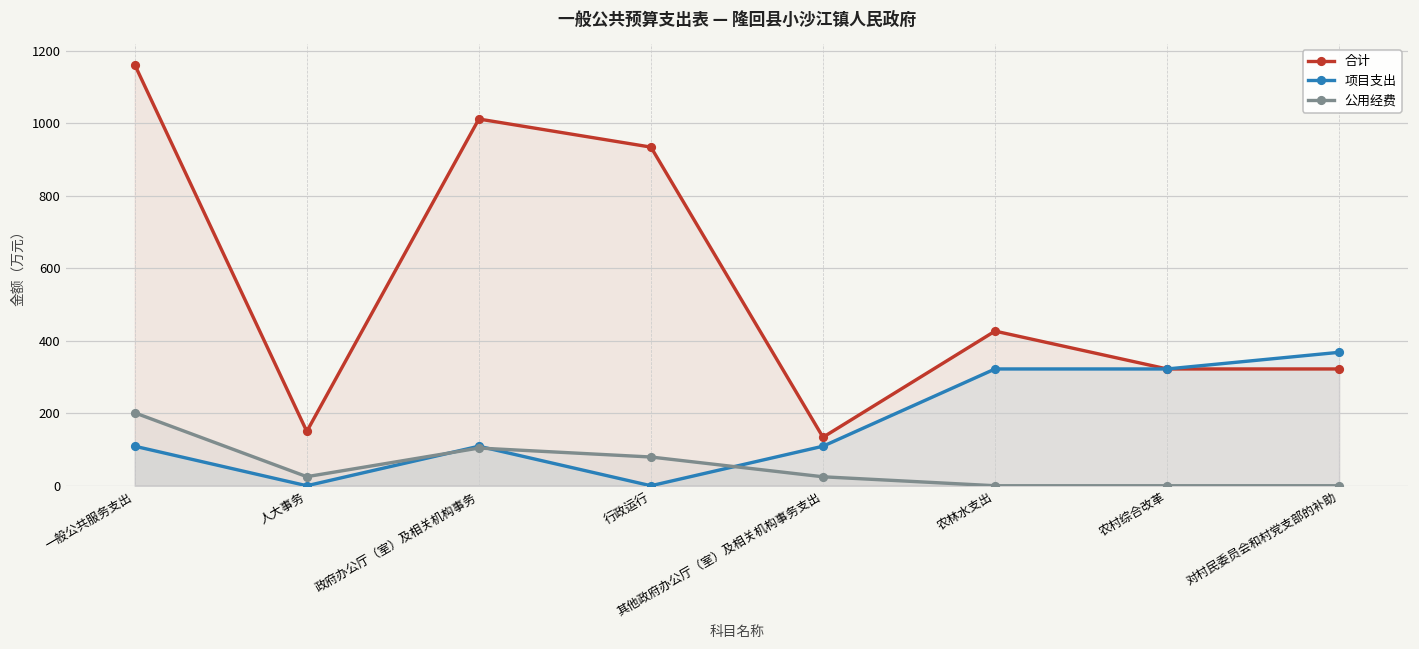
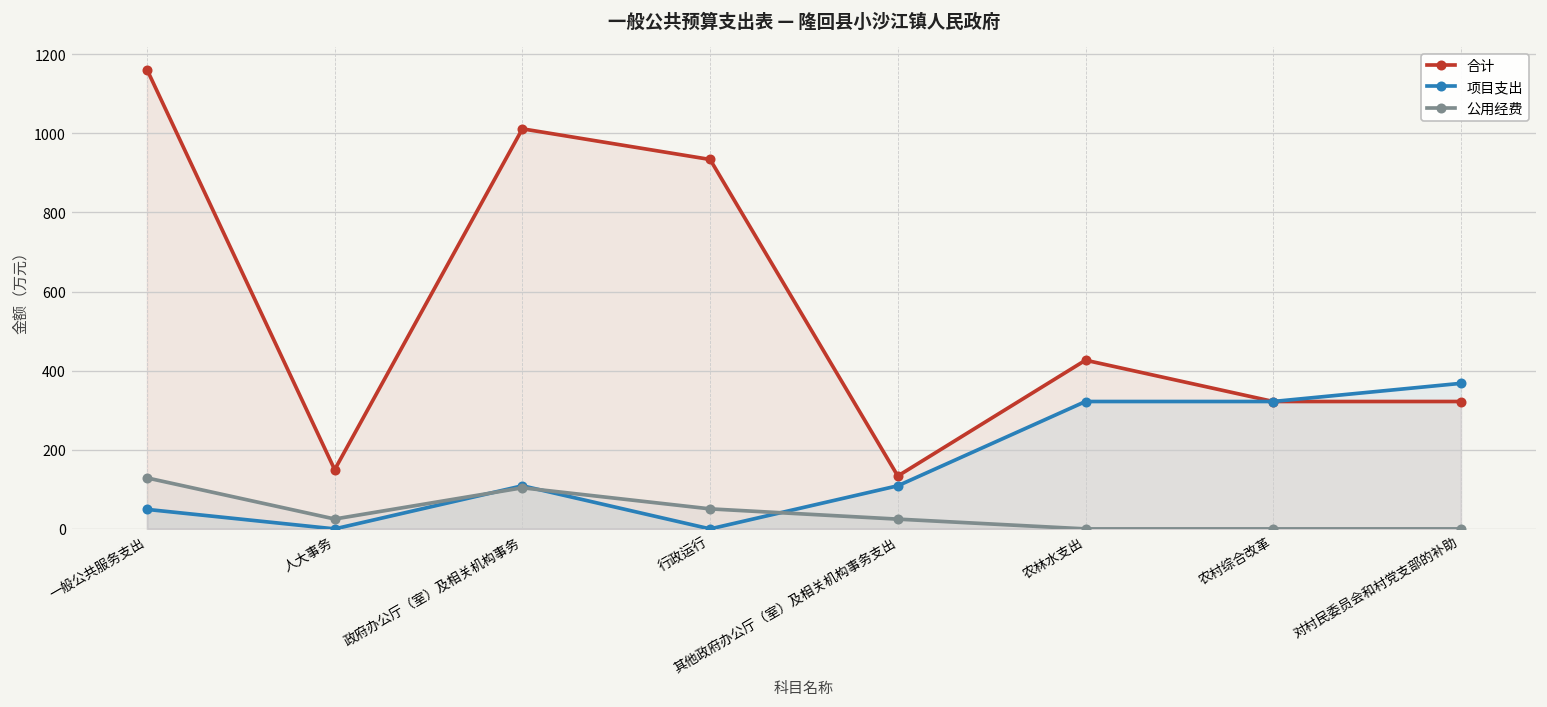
  {
    "合计": {
      "一般公共服务支出": 1160,
      "人大事务": 150,
      "政府办公厅（室）及相关机构事务": 1010,
      "行政运行": 930,
      "其他政府办公厅（室）及相关机构事务支出": 130,
      "农林水支出": 430,
      "对村民委员会和村党支部的补助": 320
    },
    "项目支出": {
-     "一般公共服务支出": 110,
+     "一般公共服务支出": 50,
      "人大事务": 0,
      "行政运行": 0,
      "其他政府办公厅（室）及相关机构事务支出": 110,
      "农林水支出": 320,
      "对村民委员会和村党支部的补助": 370
    },
    "公用经费": {
-     "一般公共服务支出": 200,
+     "一般公共服务支出": 130,
      "人大事务": 30,
-     "行政运行": 80,
+     "行政运行": 50,
      "其他政府办公厅（室）及相关机构事务支出": 20,
      "农林水支出": 0,
      "农村综合改革": 0,
      "对村民委员会和村党支部的补助": 0
    }
  }
